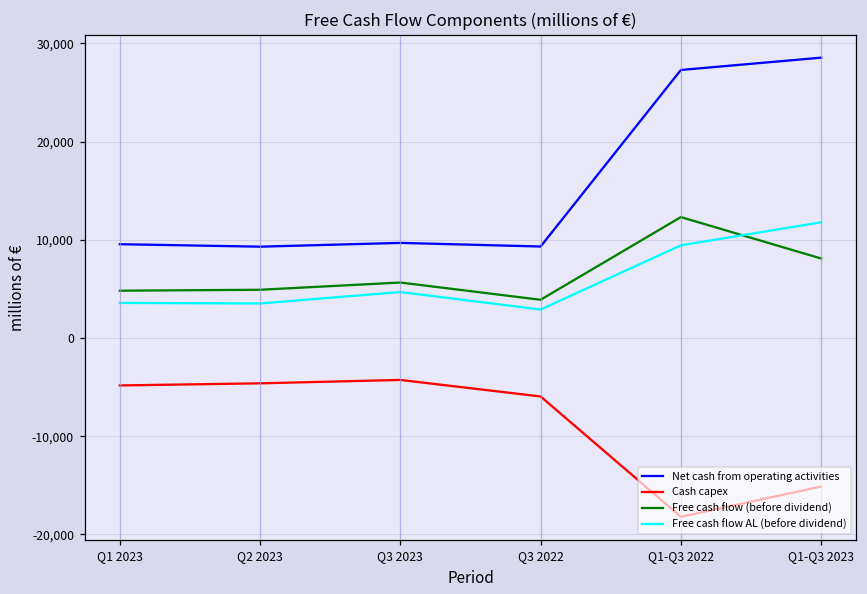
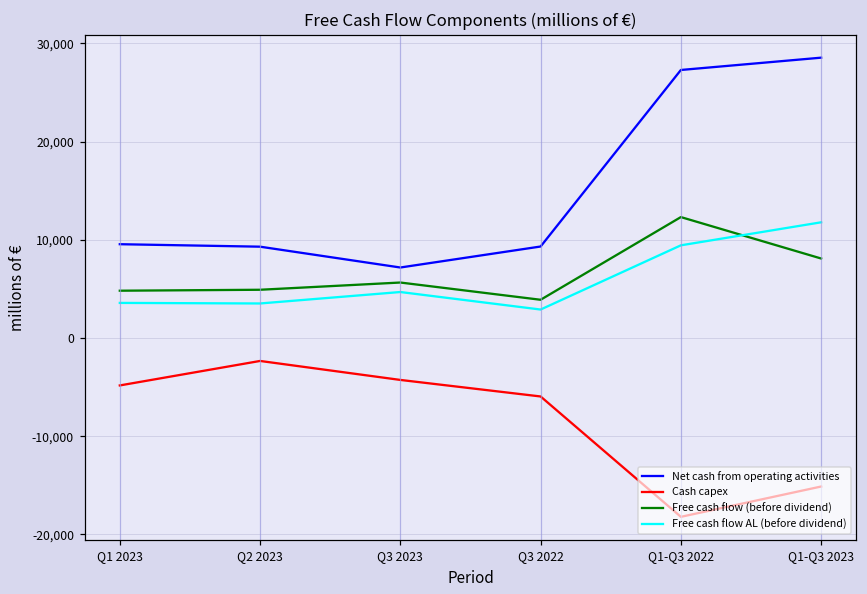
  {
    "Net cash from operating activities": {
      "Q1 2023": "10,000",
      "Q2 2023": "9,000",
-     "Q3 2023": "10,000",
+     "Q3 2023": "7,000",
      "Q3 2022": "9,000",
      "Q1-Q3 2022": "27,000",
      "Q1-Q3 2023": "29,000"
    },
    "Cash capex": {
      "Q1 2023": "-5,000",
-     "Q2 2023": "-5,000",
+     "Q2 2023": "-2,000",
      "Q3 2023": "-4,000",
      "Q3 2022": "-6,000"
    },
    "Free cash flow (before dividend)": {
      "Q1 2023": "5,000",
      "Q2 2023": "5,000",
      "Q3 2023": "6,000",
      "Q3 2022": "4,000",
      "Q1-Q3 2022": "12,000",
      "Q1-Q3 2023": "8,000"
    },
    "Free cash flow AL (before dividend)": {
      "Q1 2023": "4,000",
      "Q2 2023": "4,000",
      "Q3 2023": "5,000",
      "Q3 2022": "3,000",
      "Q1-Q3 2022": "9,000",
      "Q1-Q3 2023": "12,000"
    }
  }
